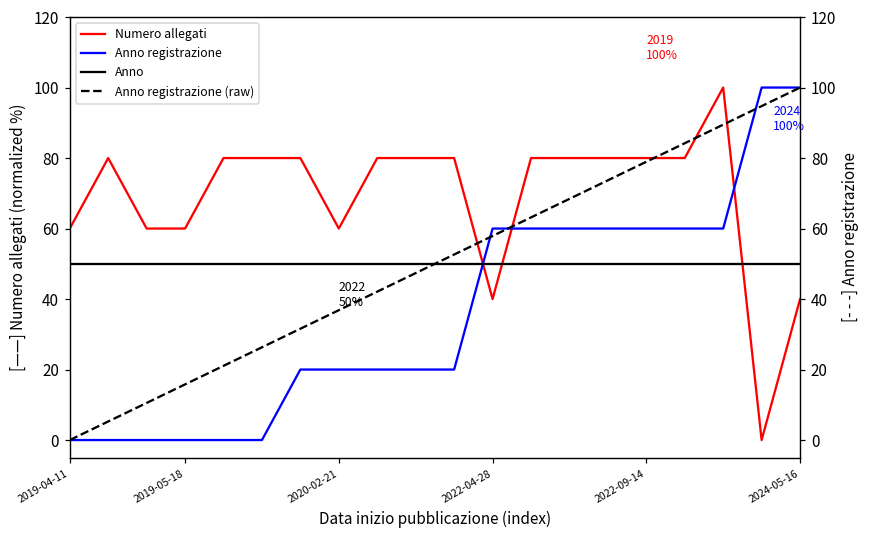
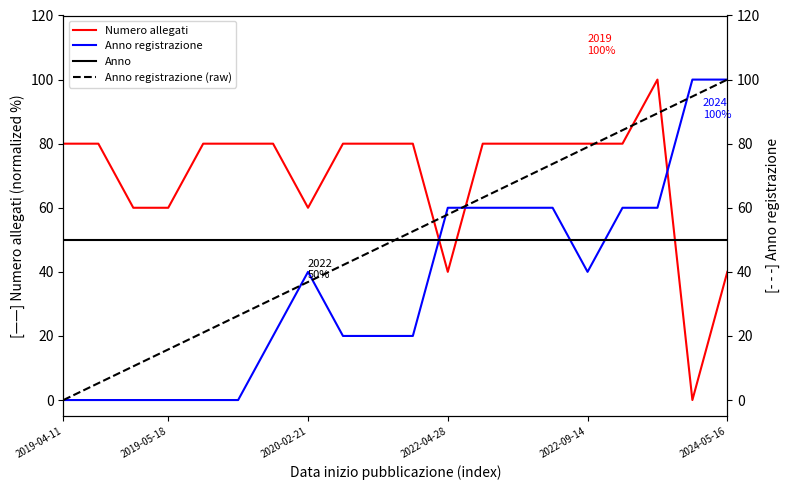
  {
    "Numero allegati": {
-     "2019-04-11": 60,
+     "2019-04-11": 80,
      "2019-05-18": 60,
      "2020-02-21": 60,
      "2022-04-28": 40,
      "2022-09-14": 80,
      "2024-05-16": 40
    },
    "Anno registrazione": {
      "2019-04-11": 0,
      "2019-05-18": 0,
-     "2020-02-21": 20,
+     "2020-02-21": 40,
      "2022-04-28": 60,
-     "2022-09-14": 60
+     "2022-09-14": 40
    }
  }
